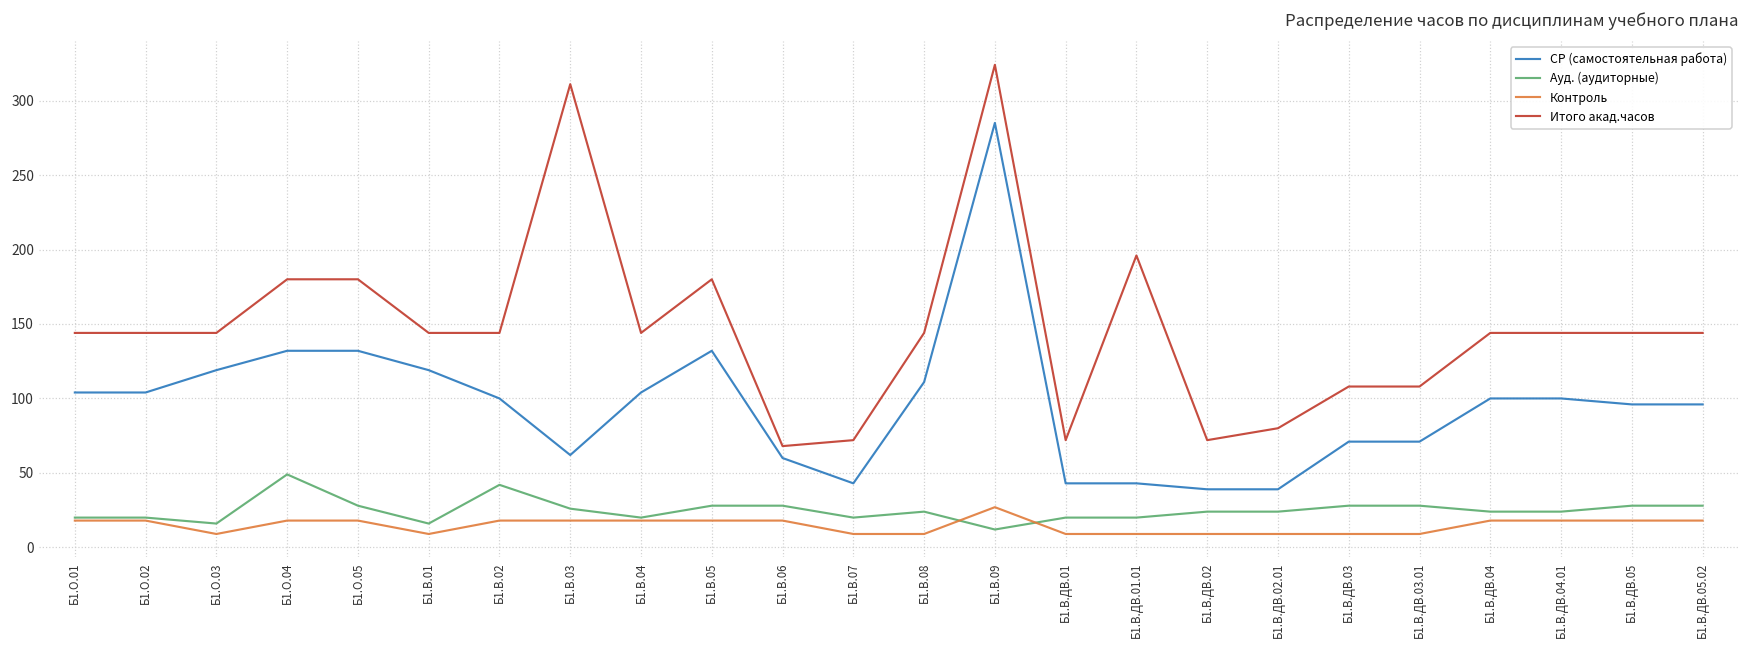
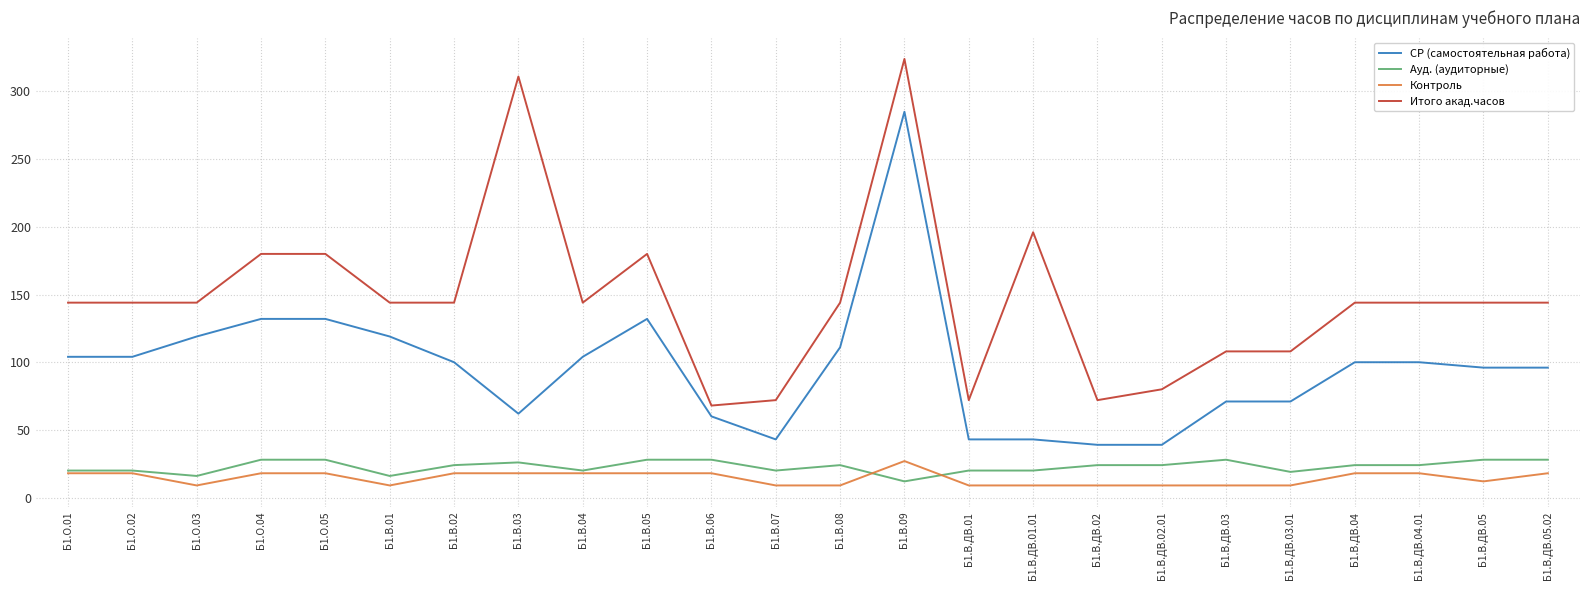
  {
    "СР (самостоятельная работа)": {
      "Б1.О.01": 104,
      "Б1.О.02": 104,
      "Б1.О.03": 119,
      "Б1.О.04": 132,
      "Б1.О.05": 132,
      "Б1.В.01": 119,
      "Б1.В.02": 100,
      "Б1.В.03": 62,
      "Б1.В.04": 104,
      "Б1.В.05": 132,
      "Б1.В.06": 60,
      "Б1.В.07": 43,
      "Б1.В.08": 111,
      "Б1.В.09": 285,
      "Б1.В.ДВ.01": 43,
      "Б1.В.ДВ.01.01": 43,
      "Б1.В.ДВ.02": 39,
      "Б1.В.ДВ.02.01": 39,
      "Б1.В.ДВ.03": 71,
      "Б1.В.ДВ.03.01": 71,
      "Б1.В.ДВ.04": 100,
      "Б1.В.ДВ.04.01": 100,
      "Б1.В.ДВ.05": 96,
      "Б1.В.ДВ.05.02": 96
    },
    "Ауд. (аудиторные)": {
      "Б1.О.01": 20,
      "Б1.О.02": 20,
      "Б1.О.03": 16,
-     "Б1.О.04": 49,
+     "Б1.О.04": 28,
      "Б1.О.05": 28,
      "Б1.В.01": 16,
-     "Б1.В.02": 42,
+     "Б1.В.02": 24,
      "Б1.В.03": 26,
      "Б1.В.04": 20,
      "Б1.В.05": 28,
      "Б1.В.06": 28,
      "Б1.В.07": 20,
      "Б1.В.08": 24,
      "Б1.В.09": 12,
      "Б1.В.ДВ.01": 20,
      "Б1.В.ДВ.01.01": 20,
      "Б1.В.ДВ.02": 24,
      "Б1.В.ДВ.02.01": 24,
      "Б1.В.ДВ.03": 28,
-     "Б1.В.ДВ.03.01": 28,
+     "Б1.В.ДВ.03.01": 19,
      "Б1.В.ДВ.04": 24,
      "Б1.В.ДВ.04.01": 24,
      "Б1.В.ДВ.05": 28,
      "Б1.В.ДВ.05.02": 28
    },
    "Контроль": {
      "Б1.О.01": 18,
      "Б1.О.02": 18,
      "Б1.О.03": 9,
      "Б1.О.04": 18,
      "Б1.О.05": 18,
      "Б1.В.01": 9,
      "Б1.В.02": 18,
      "Б1.В.03": 18,
      "Б1.В.04": 18,
      "Б1.В.05": 18,
      "Б1.В.06": 18,
      "Б1.В.07": 9,
      "Б1.В.08": 9,
      "Б1.В.09": 27,
      "Б1.В.ДВ.01": 9,
      "Б1.В.ДВ.01.01": 9,
      "Б1.В.ДВ.02": 9,
      "Б1.В.ДВ.02.01": 9,
      "Б1.В.ДВ.03": 9,
      "Б1.В.ДВ.03.01": 9,
      "Б1.В.ДВ.04": 18,
      "Б1.В.ДВ.04.01": 18,
-     "Б1.В.ДВ.05": 18,
+     "Б1.В.ДВ.05": 12,
      "Б1.В.ДВ.05.02": 18
    },
    "Итого акад.часов": {
      "Б1.О.01": 144,
      "Б1.О.02": 144,
      "Б1.О.03": 144,
      "Б1.О.04": 180,
      "Б1.О.05": 180,
      "Б1.В.01": 144,
      "Б1.В.02": 144,
      "Б1.В.03": 311,
      "Б1.В.04": 144,
      "Б1.В.05": 180,
      "Б1.В.06": 68,
      "Б1.В.07": 72,
      "Б1.В.08": 144,
      "Б1.В.09": 324,
      "Б1.В.ДВ.01": 72,
      "Б1.В.ДВ.01.01": 196,
      "Б1.В.ДВ.02": 72,
      "Б1.В.ДВ.02.01": 80,
      "Б1.В.ДВ.03": 108,
      "Б1.В.ДВ.03.01": 108,
      "Б1.В.ДВ.04": 144,
      "Б1.В.ДВ.04.01": 144,
      "Б1.В.ДВ.05": 144,
      "Б1.В.ДВ.05.02": 144
    }
  }
